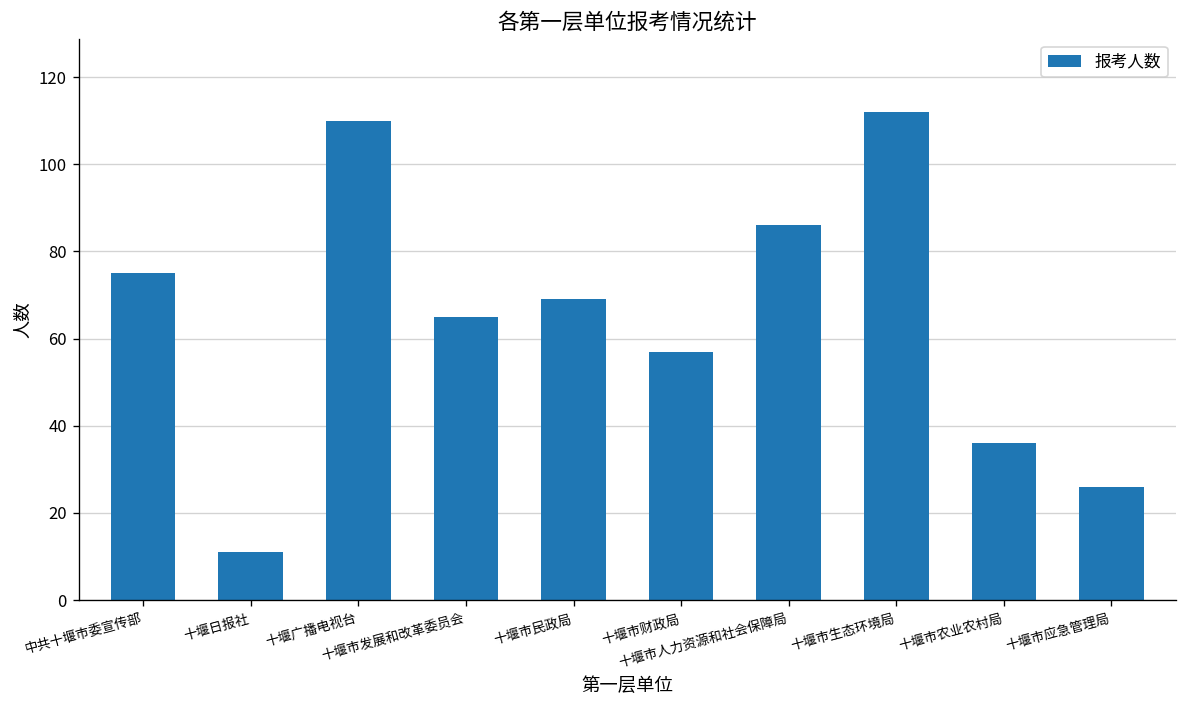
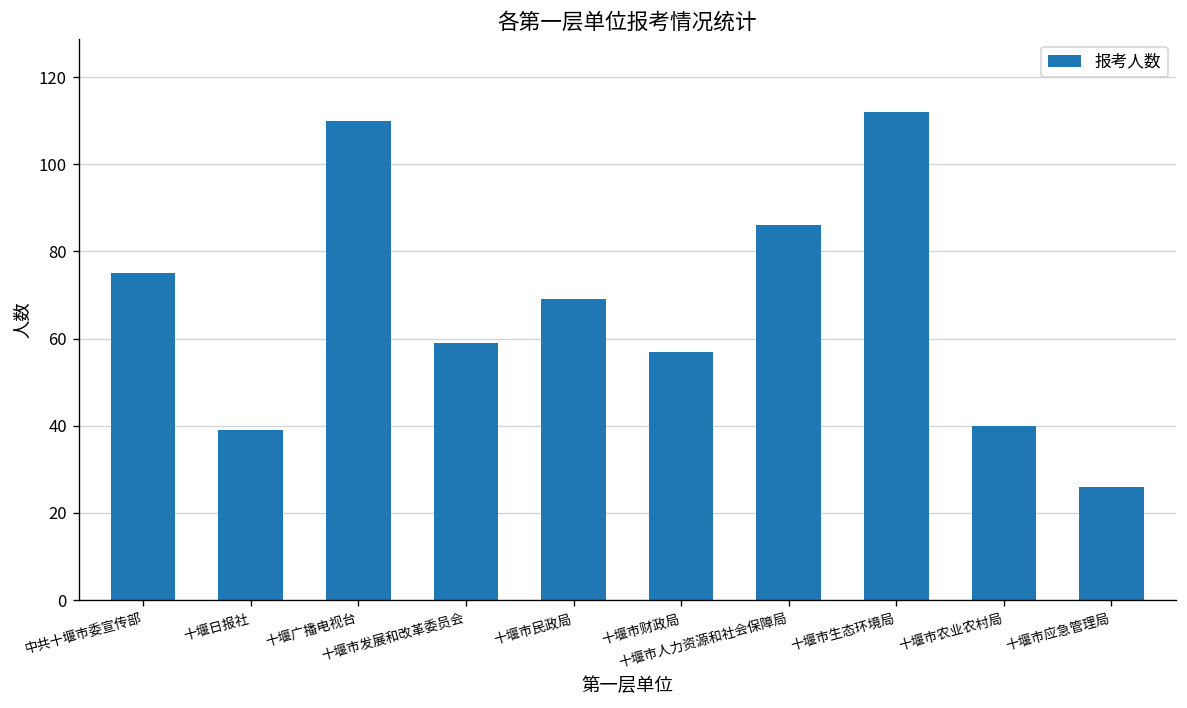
  {
    "中共十堰市委宣传部": 75,
-   "十堰日报社": 11,
+   "十堰日报社": 39,
    "十堰广播电视台": 110,
-   "十堰市发展和改革委员会": 65,
+   "十堰市发展和改革委员会": 59,
    "十堰市民政局": 69,
    "十堰市财政局": 57,
    "十堰市人力资源和社会保障局": 86,
    "十堰市生态环境局": 112,
-   "十堰市农业农村局": 36,
+   "十堰市农业农村局": 40,
    "十堰市应急管理局": 26
  }
